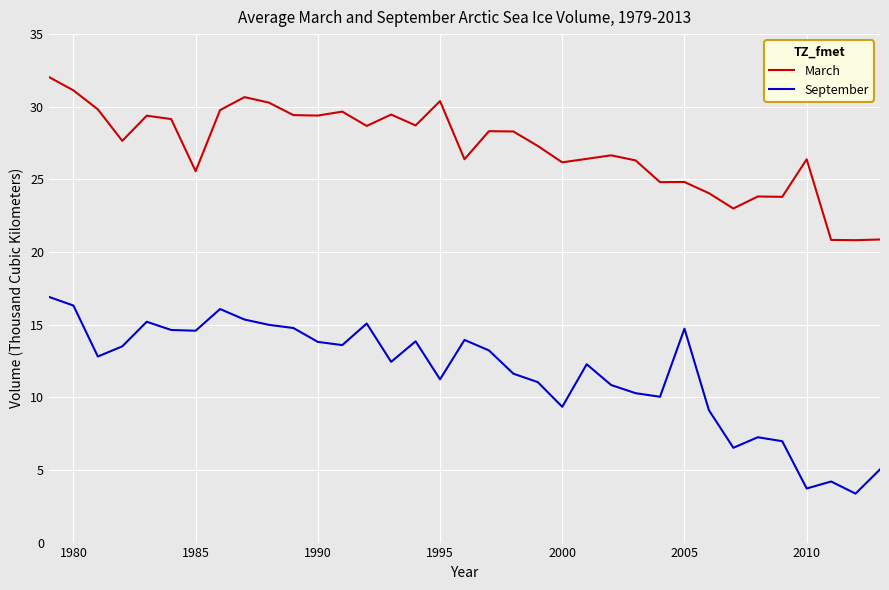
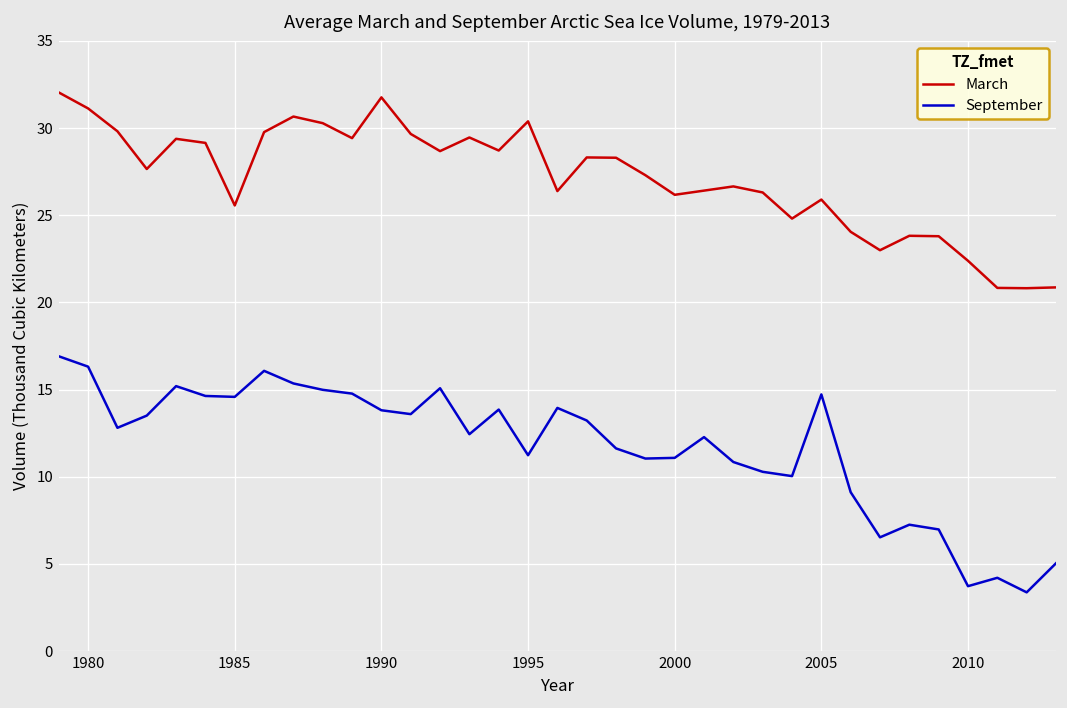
  {
    "March": {
      "1980": 31.1,
      "1985": 25.6,
-     "1990": 29.4,
+     "1990": 31.8,
      "1995": 30.4,
      "2000": 26.2,
-     "2005": 24.8,
-     "2010": 26.4
+     "2005": 25.9,
+     "2010": 22.4
    },
    "September": {
      "1980": 16.3,
      "1985": 14.6,
      "1990": 13.8,
      "1995": 11.2,
-     "2000": 9.3,
+     "2000": 11.1,
      "2005": 14.7,
      "2010": 3.7
    }
  }
